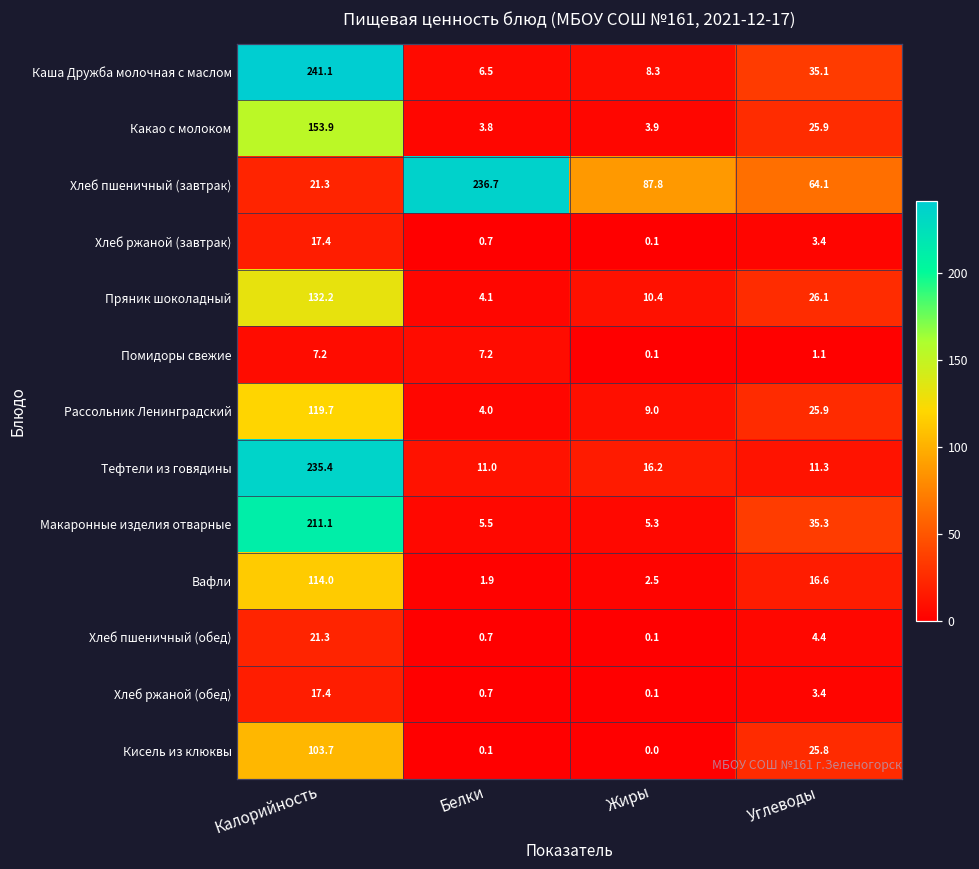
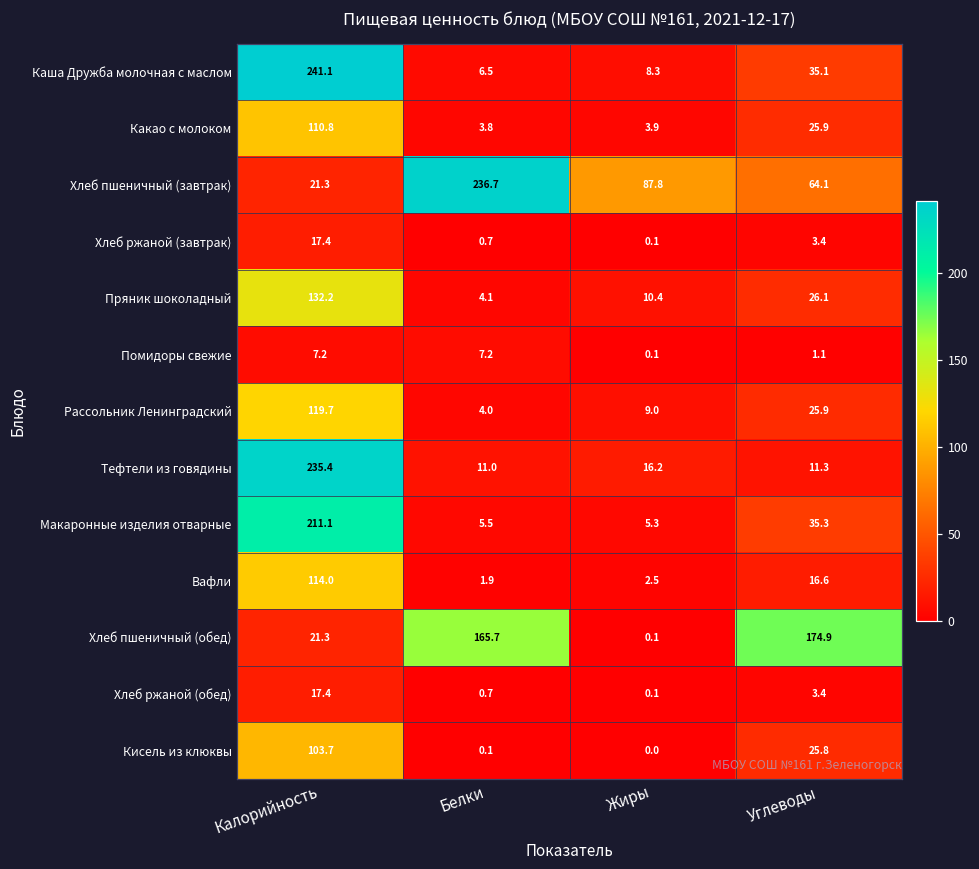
  {
    "Каша Дружба молочная с маслом": {
      "Калорийность": 241.1,
      "Белки": 6.5,
      "Жиры": 8.3,
      "Углеводы": 35.1
    },
    "Какао с молоком": {
-     "Калорийность": 153.9,
+     "Калорийность": 110.8,
      "Белки": 3.8,
      "Жиры": 3.9,
      "Углеводы": 25.9
    },
    "Хлеб пшеничный (завтрак)": {
      "Калорийность": 21.3,
      "Белки": 236.7,
      "Жиры": 87.8,
      "Углеводы": 64.1
    },
    "Хлеб ржаной (завтрак)": {
      "Калорийность": 17.4,
      "Белки": 0.7,
      "Жиры": 0.1,
      "Углеводы": 3.4
    },
    "Пряник шоколадный": {
      "Калорийность": 132.2,
      "Белки": 4.1,
      "Жиры": 10.4,
      "Углеводы": 26.1
    },
    "Помидоры свежие": {
      "Калорийность": 7.2,
      "Белки": 7.2,
      "Жиры": 0.1,
      "Углеводы": 1.1
    },
    "Рассольник Ленинградский": {
      "Калорийность": 119.7,
      "Белки": 4.0,
      "Жиры": 9.0,
      "Углеводы": 25.9
    },
    "Тефтели из говядины": {
      "Калорийность": 235.4,
      "Белки": 11.0,
      "Жиры": 16.2,
      "Углеводы": 11.3
    },
    "Макаронные изделия отварные": {
      "Калорийность": 211.1,
      "Белки": 5.5,
      "Жиры": 5.3,
      "Углеводы": 35.3
    },
    "Вафли": {
      "Калорийность": 114.0,
      "Белки": 1.9,
      "Жиры": 2.5,
      "Углеводы": 16.6
    },
    "Хлеб пшеничный (обед)": {
      "Калорийность": 21.3,
-     "Белки": 0.7,
+     "Белки": 165.7,
      "Жиры": 0.1,
-     "Углеводы": 4.4
+     "Углеводы": 174.9
    },
    "Хлеб ржаной (обед)": {
      "Калорийность": 17.4,
      "Белки": 0.7,
      "Жиры": 0.1,
      "Углеводы": 3.4
    },
    "Кисель из клюквы": {
      "Калорийность": 103.7,
      "Белки": 0.1,
      "Жиры": 0.0
    }
  }
